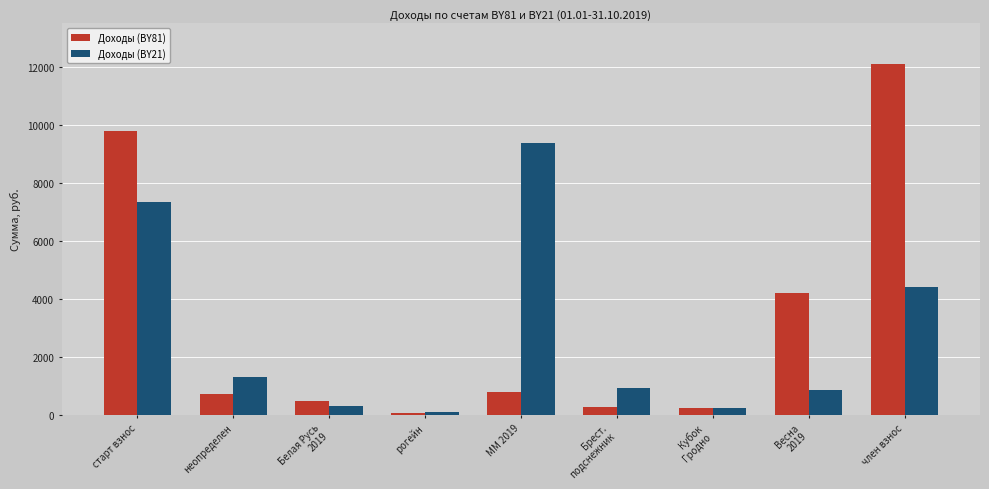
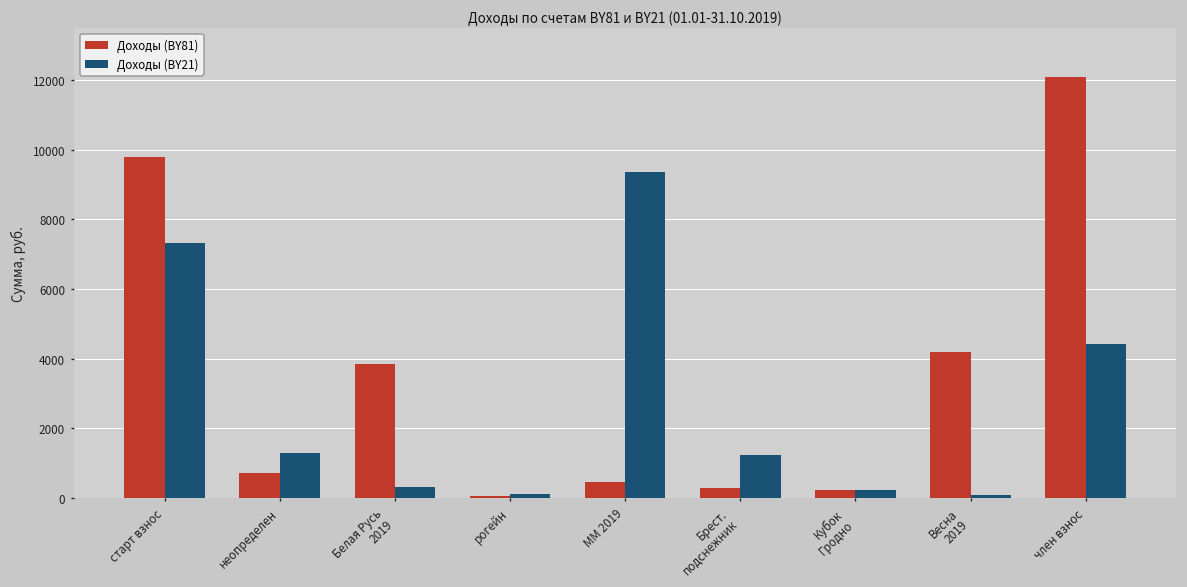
  {
    "Доходы (BY81)": {
      "старт взнос": 9800,
      "неопределен": 700,
-     "Белая Русь 2019": 500,
-     "ММ 2019": 800,
+     "Белая Русь 2019": 3800,
+     "ММ 2019": 400,
      "Брест. подснежник": 300,
      "Кубок Гродно": 200,
      "Весна 2019": 4200,
      "член взнос": 12100
    },
    "Доходы (BY21)": {
      "старт взнос": 7300,
      "неопределен": 1300,
      "Белая Русь 2019": 300,
      "рогейн": 100,
      "ММ 2019": 9400,
-     "Брест. подснежник": 900,
+     "Брест. подснежник": 1200,
      "Кубок Гродно": 200,
-     "Весна 2019": 800,
+     "Весна 2019": 100,
      "член взнос": 4400
    }
  }
